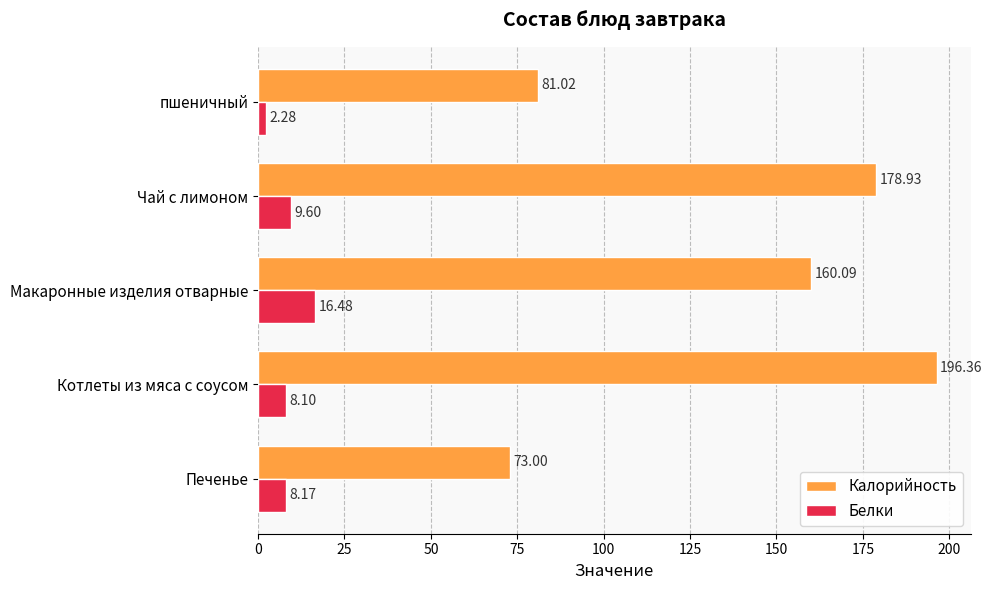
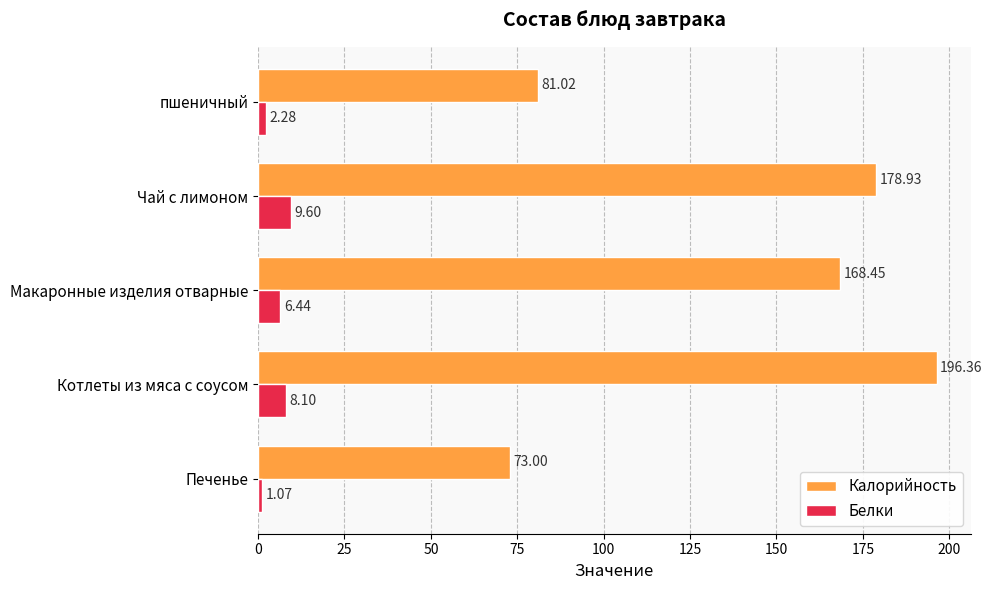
  {
    "Калорийность": {
      "пшеничный": 81.02,
      "Чай с лимоном": 178.93,
-     "Макаронные изделия отварные": 160.09,
+     "Макаронные изделия отварные": 168.45,
      "Котлеты из мяса с соусом": 196.36,
      "Печенье": 73.00
    },
    "Белки": {
      "пшеничный": 2.28,
      "Чай с лимоном": 9.60,
-     "Макаронные изделия отварные": 16.48,
+     "Макаронные изделия отварные": 6.44,
      "Котлеты из мяса с соусом": 8.10,
-     "Печенье": 8.17
+     "Печенье": 1.07
    }
  }
